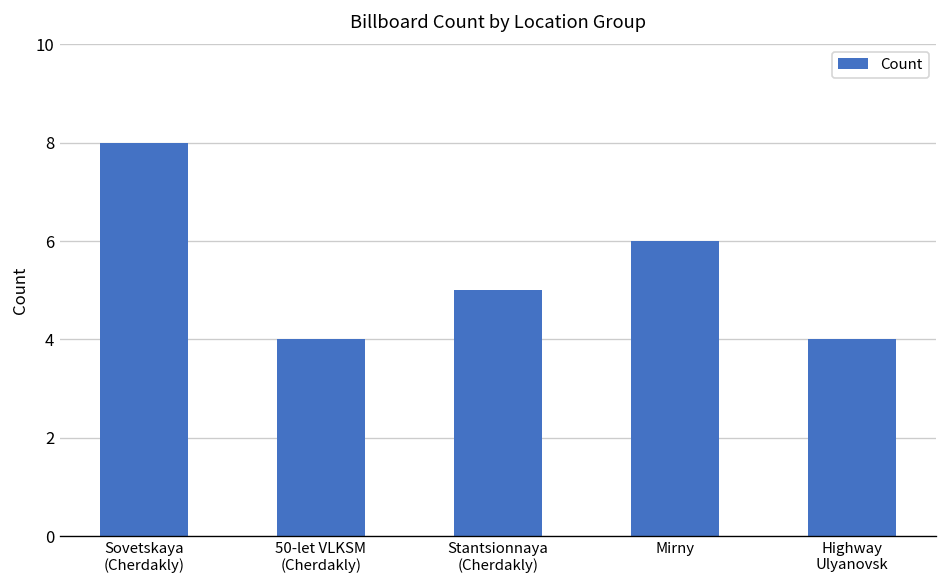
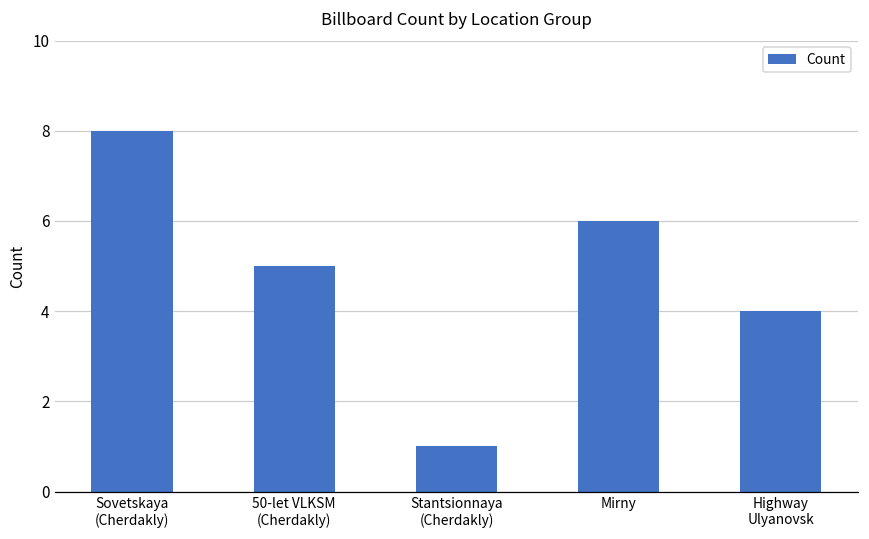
  {
    "Sovetskaya (Cherdakly)": 8,
-   "50-let VLKSM (Cherdakly)": 4,
-   "Stantsionnaya (Cherdakly)": 5,
+   "50-let VLKSM (Cherdakly)": 5,
+   "Stantsionnaya (Cherdakly)": 1,
    "Mirny": 6,
    "Highway Ulyanovsk": 4
  }
